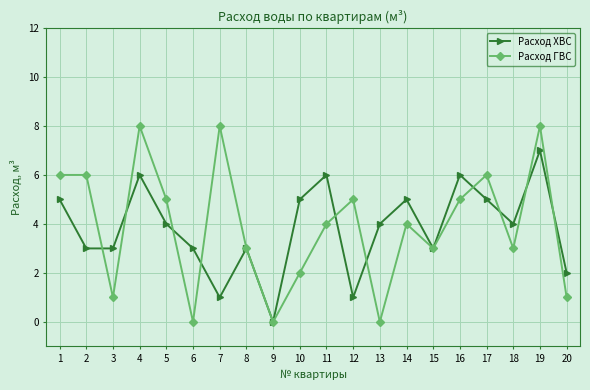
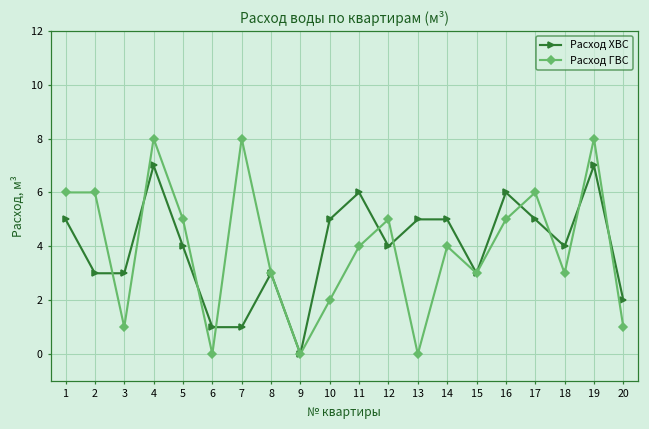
  {
    "Расход ХВС": {
      "1": 5,
      "2": 3,
      "3": 3,
-     "4": 6,
+     "4": 7,
      "5": 4,
-     "6": 3,
+     "6": 1,
      "7": 1,
      "10": 5,
      "11": 6,
-     "12": 1,
-     "13": 4,
+     "12": 4,
+     "13": 5,
      "14": 5,
      "16": 6,
      "17": 5,
      "18": 4,
      "19": 7,
      "20": 2
    },
    "Расход ГВС": {
      "1": 6,
      "2": 6,
      "3": 1,
      "4": 8,
      "5": 5,
      "6": 0,
      "7": 8,
      "10": 2,
      "11": 4,
      "12": 5,
      "13": 0,
      "14": 4,
      "16": 5,
      "17": 6,
      "18": 3,
      "19": 8,
      "20": 1
    }
  }
